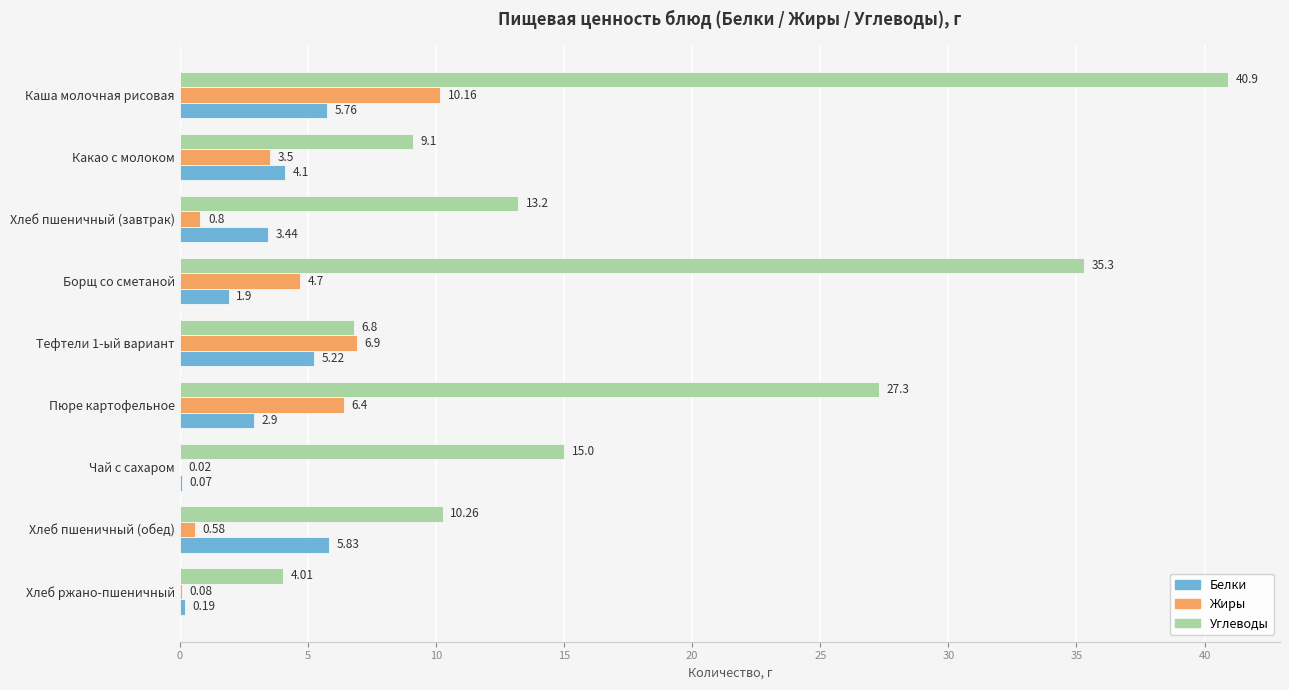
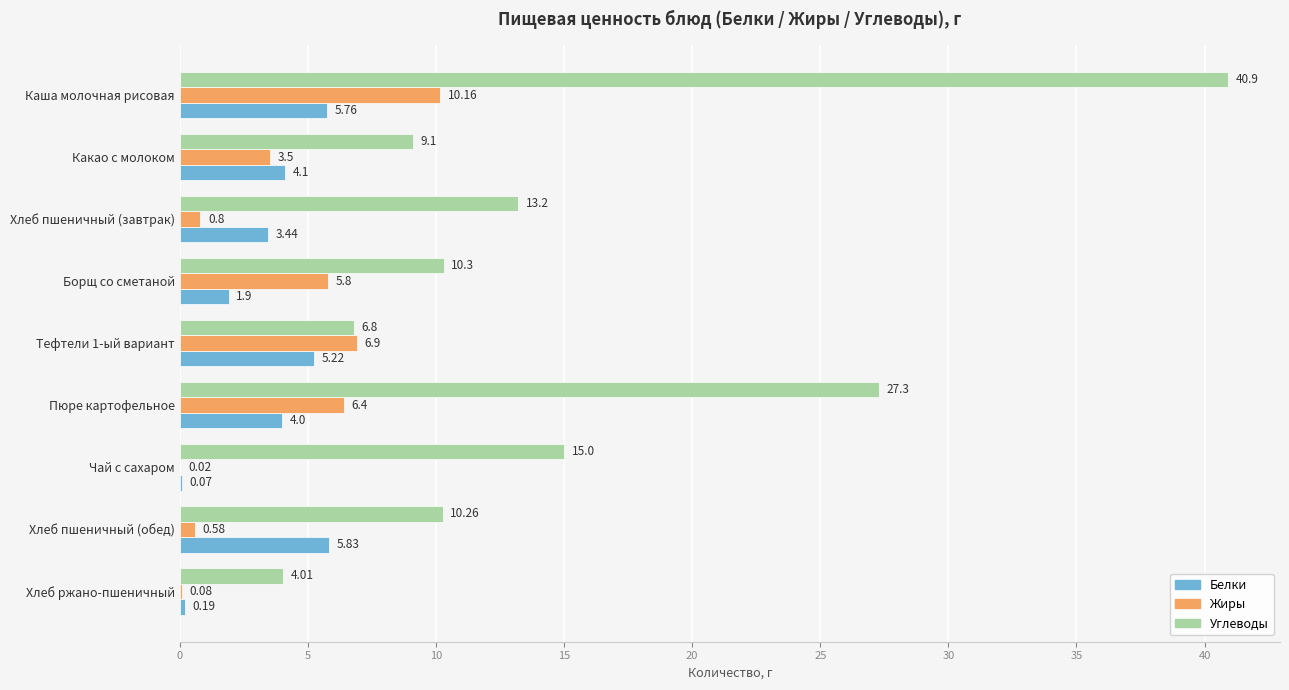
  {
    "Белки": {
      "Каша молочная рисовая": 5.76,
      "Какао с молоком": 4.1,
      "Хлеб пшеничный (завтрак)": 3.44,
      "Борщ со сметаной": 1.9,
      "Тефтели 1-ый вариант": 5.22,
-     "Пюре картофельное": 2.9,
+     "Пюре картофельное": 4.0,
      "Чай с сахаром": 0.07,
      "Хлеб пшеничный (обед)": 5.83,
      "Хлеб ржано-пшеничный": 0.19
    },
    "Жиры": {
      "Каша молочная рисовая": 10.16,
      "Какао с молоком": 3.5,
      "Хлеб пшеничный (завтрак)": 0.8,
-     "Борщ со сметаной": 4.7,
+     "Борщ со сметаной": 5.8,
      "Тефтели 1-ый вариант": 6.9,
      "Пюре картофельное": 6.4,
      "Чай с сахаром": 0.02,
      "Хлеб пшеничный (обед)": 0.58,
      "Хлеб ржано-пшеничный": 0.08
    },
    "Углеводы": {
      "Каша молочная рисовая": 40.9,
      "Какао с молоком": 9.1,
      "Хлеб пшеничный (завтрак)": 13.2,
-     "Борщ со сметаной": 35.3,
+     "Борщ со сметаной": 10.3,
      "Тефтели 1-ый вариант": 6.8,
      "Пюре картофельное": 27.3,
      "Чай с сахаром": 15.0,
      "Хлеб пшеничный (обед)": 10.26,
      "Хлеб ржано-пшеничный": 4.01
    }
  }
